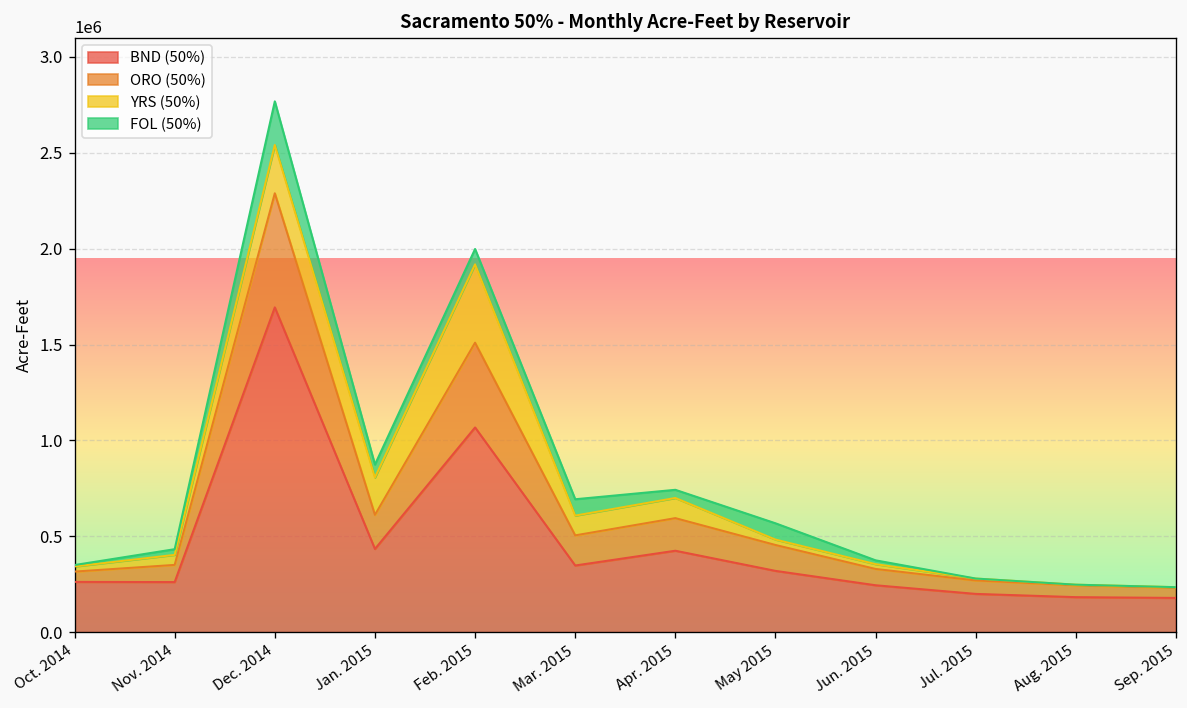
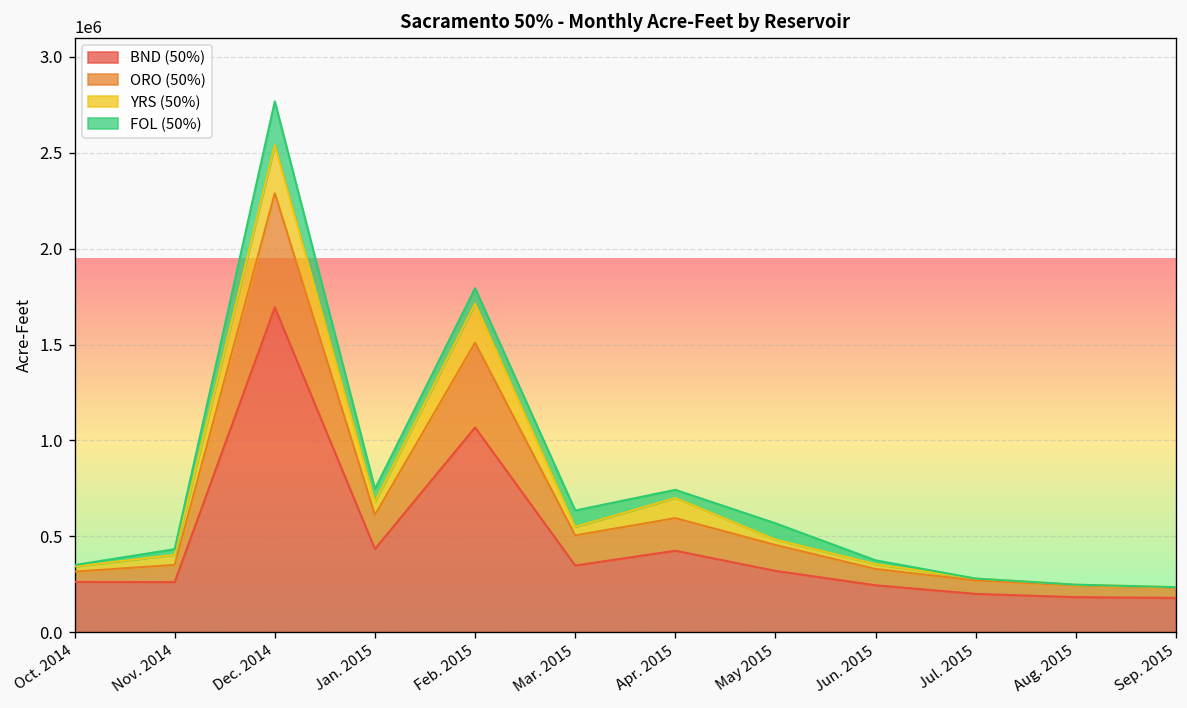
  {
    "YRS (50%)": {
      "Nov. 2014": 50000,
      "Dec. 2014": 250000,
-     "Jan. 2015": 190000,
-     "Feb. 2015": 410000,
-     "Mar. 2015": 100000,
+     "Jan. 2015": 70000,
+     "Feb. 2015": 200000,
+     "Mar. 2015": 40000,
      "Apr. 2015": 110000,
      "May 2015": 30000,
      "Jun. 2015": 30000
    },
    "FOL (50%)": {
      "Nov. 2014": 30000,
      "Dec. 2014": 230000,
      "Jan. 2015": 70000,
      "Feb. 2015": 80000,
      "Mar. 2015": 90000,
      "Apr. 2015": 40000,
      "May 2015": 90000,
      "Jun. 2015": 20000
    }
  }
